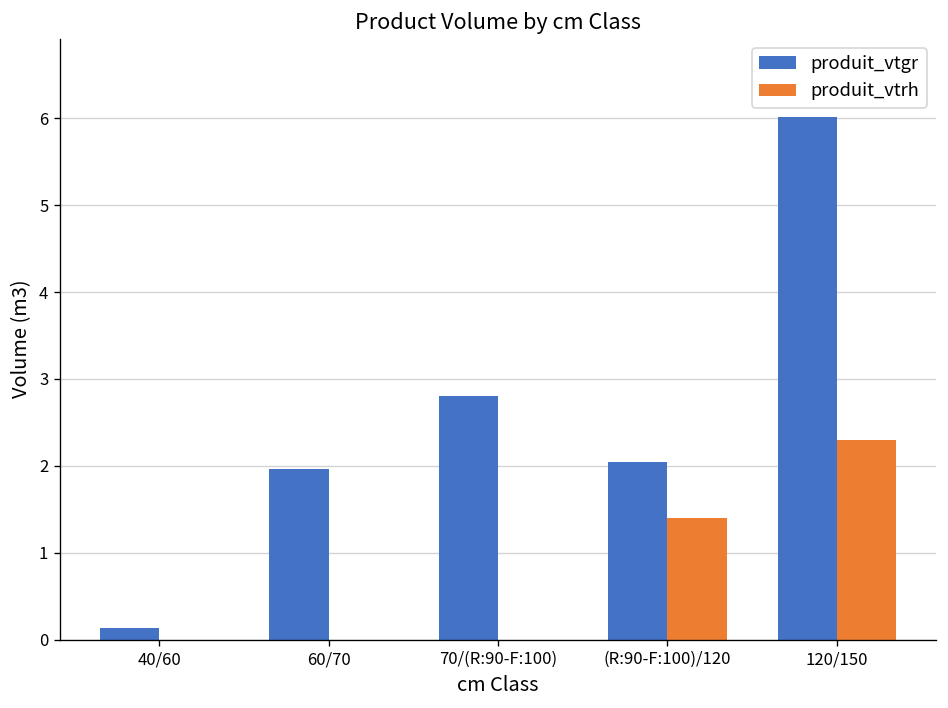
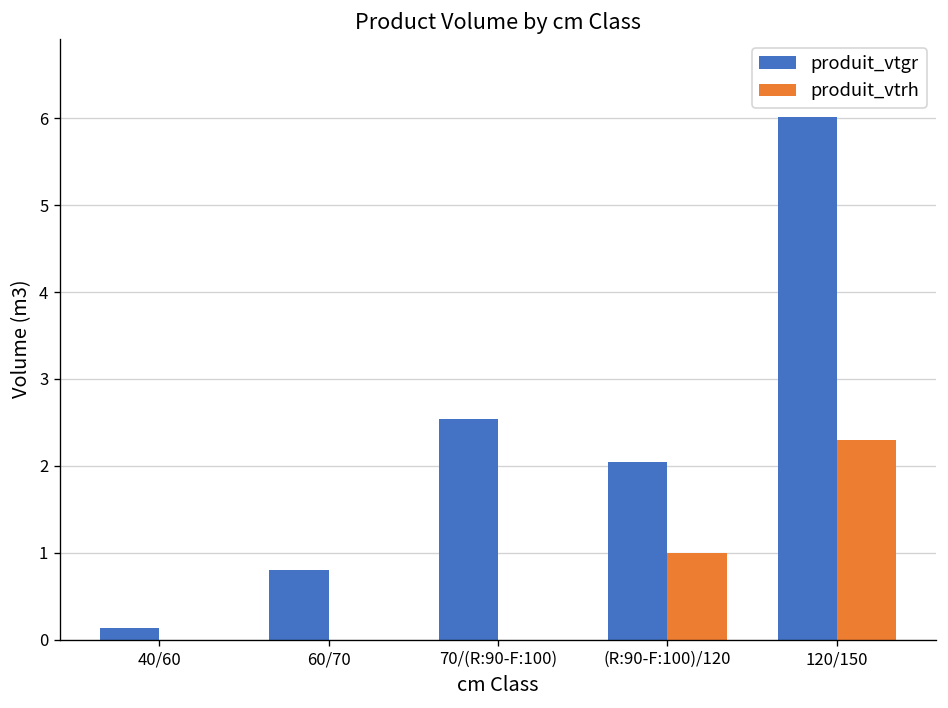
  {
    "produit_vtgr": {
      "40/60": 0.1,
-     "60/70": 2.0,
-     "70/(R:90-F:100)": 2.8,
+     "60/70": 0.8,
+     "70/(R:90-F:100)": 2.5,
      "(R:90-F:100)/120": 2.0,
      "120/150": 6.0
    },
    "produit_vtrh": {
      "40/60": 0.0,
      "60/70": 0.0,
      "70/(R:90-F:100)": 0.0,
-     "(R:90-F:100)/120": 1.4,
+     "(R:90-F:100)/120": 1.0,
      "120/150": 2.3
    }
  }
